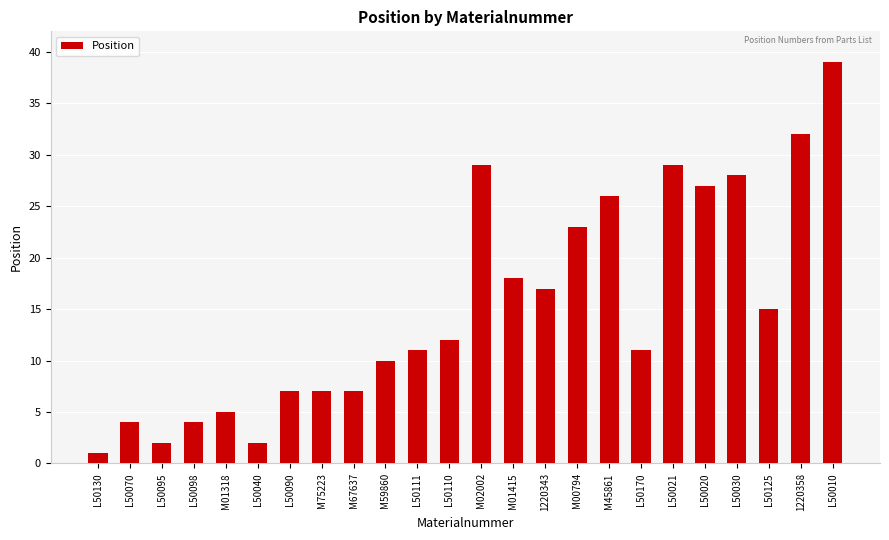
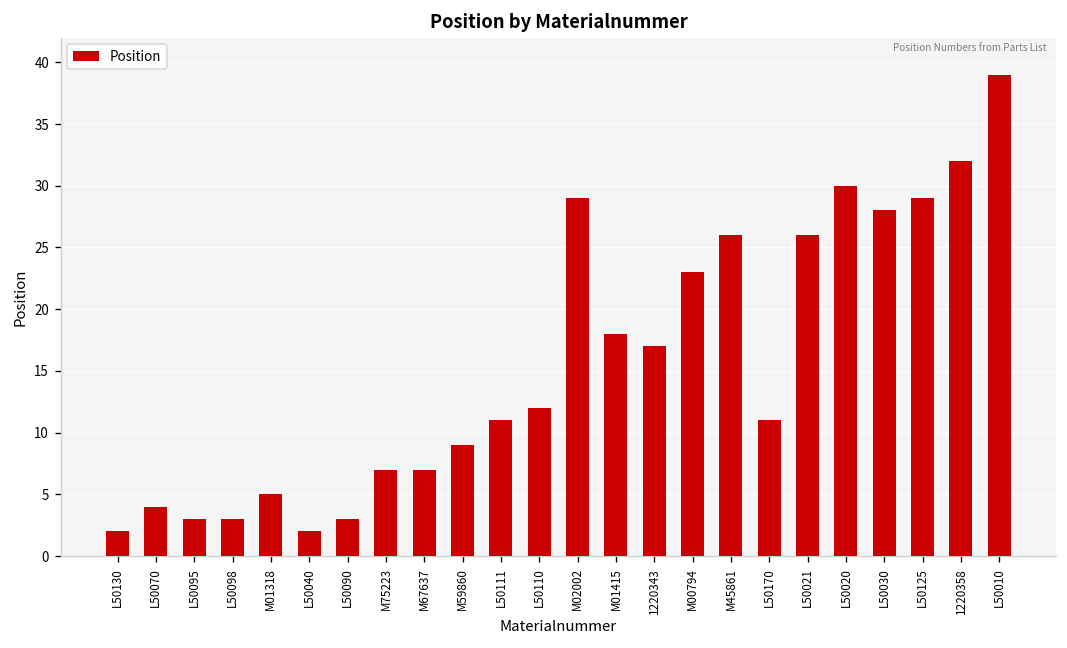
  {
-   "L50130": 1,
+   "L50130": 2,
    "L50070": 4,
-   "L50095": 2,
-   "L50098": 4,
+   "L50095": 3,
+   "L50098": 3,
    "M01318": 5,
    "L50040": 2,
-   "L50090": 7,
+   "L50090": 3,
    "M75223": 7,
    "M67637": 7,
-   "M59860": 10,
+   "M59860": 9,
    "L50111": 11,
    "L50110": 12,
    "M02002": 29,
    "M01415": 18,
    "1220343": 17,
    "M00794": 23,
    "M45861": 26,
    "L50170": 11,
-   "L50021": 29,
-   "L50020": 27,
+   "L50021": 26,
+   "L50020": 30,
    "L50030": 28,
-   "L50125": 15,
+   "L50125": 29,
    "1220358": 32,
    "L50010": 39
  }
